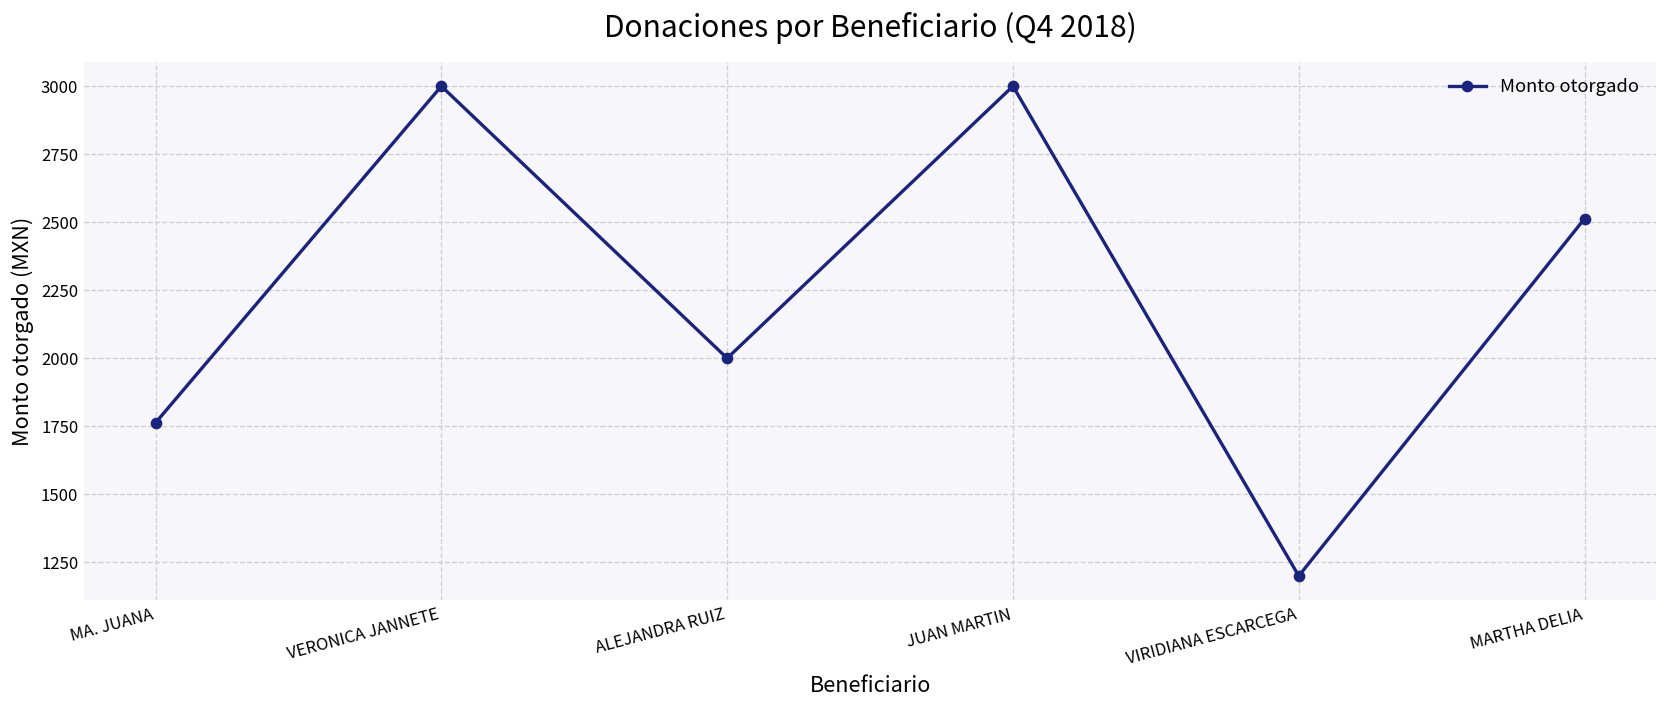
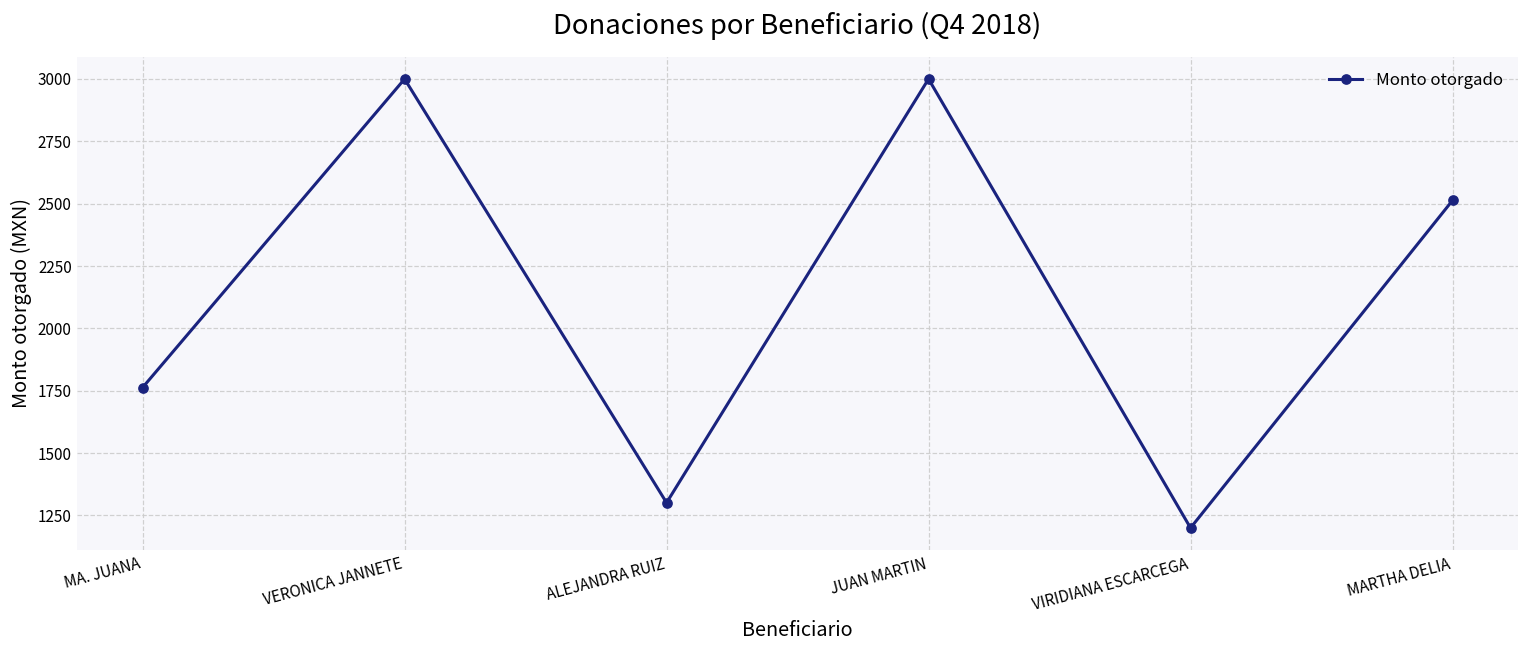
  {
    "MA. JUANA": 1760,
    "VERONICA JANNETE": 3000,
-   "ALEJANDRA RUIZ": 2000,
+   "ALEJANDRA RUIZ": 1300,
    "JUAN MARTIN": 3000,
    "VIRIDIANA ESCARCEGA": 1200,
    "MARTHA DELIA": 2510
  }
